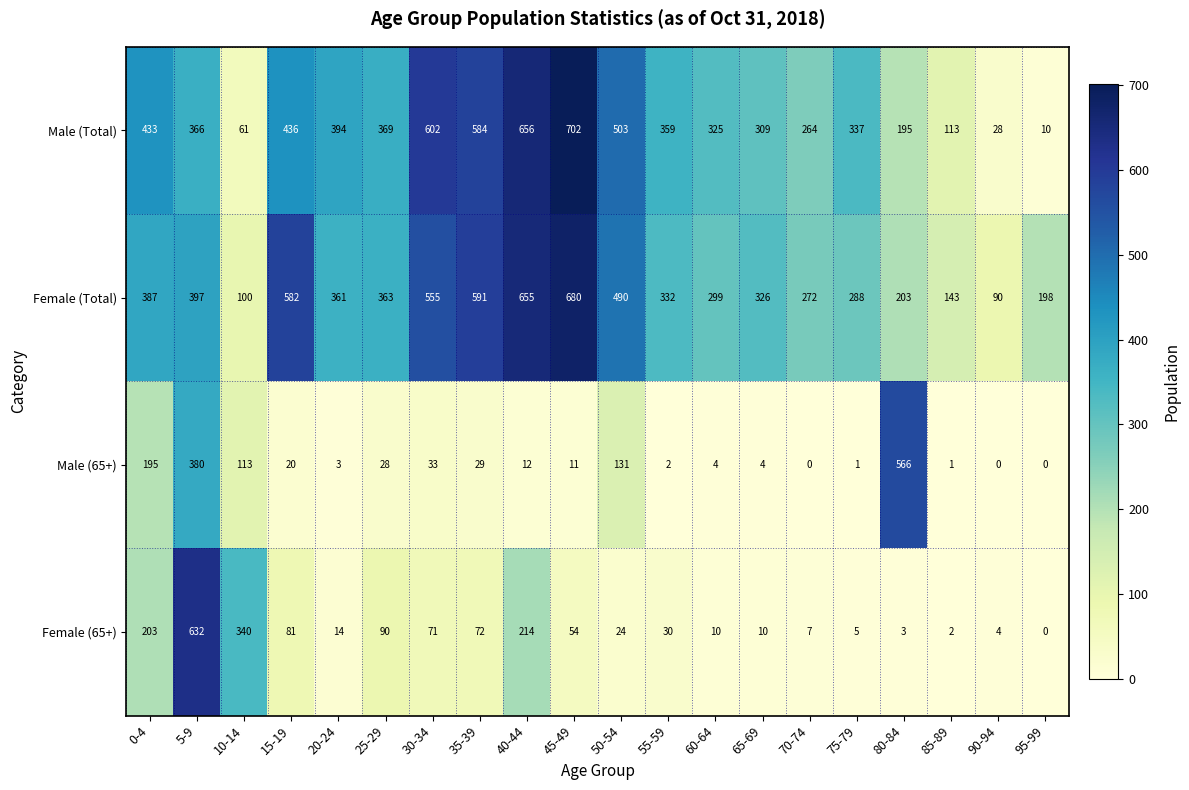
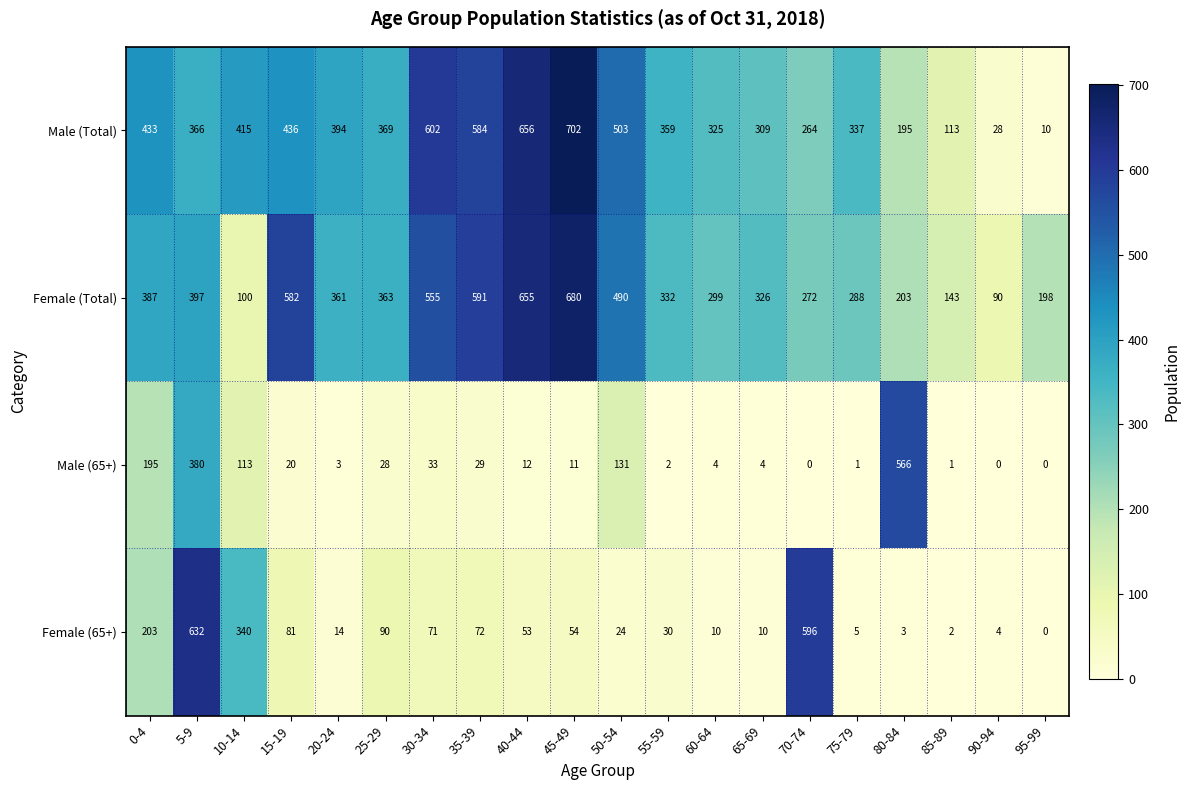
  {
    "Male (Total)": {
      "0-4": 433,
      "5-9": 366,
-     "10-14": 61,
+     "10-14": 415,
      "15-19": 436,
      "20-24": 394,
      "25-29": 369,
      "30-34": 602,
      "35-39": 584,
      "40-44": 656,
      "45-49": 702,
      "50-54": 503,
      "55-59": 359,
      "60-64": 325,
      "65-69": 309,
      "70-74": 264,
      "75-79": 337,
      "80-84": 195,
      "85-89": 113,
      "90-94": 28,
      "95-99": 10
    },
    "Female (Total)": {
      "0-4": 387,
      "5-9": 397,
      "10-14": 100,
      "15-19": 582,
      "20-24": 361,
      "25-29": 363,
      "30-34": 555,
      "35-39": 591,
      "40-44": 655,
      "45-49": 680,
      "50-54": 490,
      "55-59": 332,
      "60-64": 299,
      "65-69": 326,
      "70-74": 272,
      "75-79": 288,
      "80-84": 203,
      "85-89": 143,
      "90-94": 90,
      "95-99": 198
    },
    "Male (65+)": {
      "0-4": 195,
      "5-9": 380,
      "10-14": 113,
      "15-19": 20,
      "20-24": 3,
      "25-29": 28,
      "30-34": 33,
      "35-39": 29,
      "40-44": 12,
      "45-49": 11,
      "50-54": 131,
      "55-59": 2,
      "60-64": 4,
      "65-69": 4,
      "70-74": 0,
      "75-79": 1,
      "80-84": 566,
      "85-89": 1,
      "90-94": 0,
      "95-99": 0
    },
    "Female (65+)": {
      "0-4": 203,
      "5-9": 632,
      "10-14": 340,
      "15-19": 81,
      "20-24": 14,
      "25-29": 90,
      "30-34": 71,
      "35-39": 72,
-     "40-44": 214,
+     "40-44": 53,
      "45-49": 54,
      "50-54": 24,
      "55-59": 30,
      "60-64": 10,
      "65-69": 10,
-     "70-74": 7,
+     "70-74": 596,
      "75-79": 5,
      "80-84": 3,
      "85-89": 2,
      "90-94": 4,
      "95-99": 0
    }
  }
